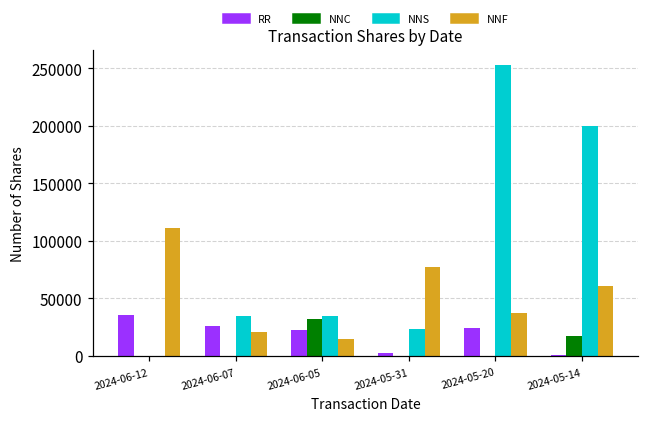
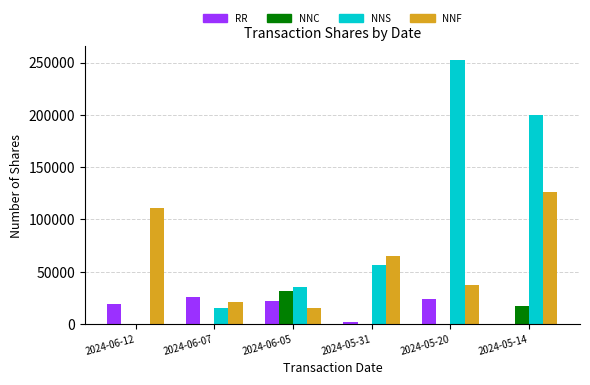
  {
    "RR": {
-     "2024-06-12": 36000,
+     "2024-06-12": 19000,
      "2024-06-07": 26000,
      "2024-06-05": 22000,
      "2024-05-20": 24000
    },
    "NNC": {
      "2024-06-05": 32000,
      "2024-05-14": 18000
    },
    "NNS": {
-     "2024-06-07": 35000,
+     "2024-06-07": 15000,
      "2024-06-05": 35000,
-     "2024-05-31": 24000,
+     "2024-05-31": 57000,
      "2024-05-20": 253000,
      "2024-05-14": 200000
    },
    "NNF": {
      "2024-06-12": 111000,
      "2024-06-07": 21000,
      "2024-06-05": 15000,
-     "2024-05-31": 77000,
+     "2024-05-31": 65000,
      "2024-05-20": 37000,
-     "2024-05-14": 61000
+     "2024-05-14": 126000
    }
  }
